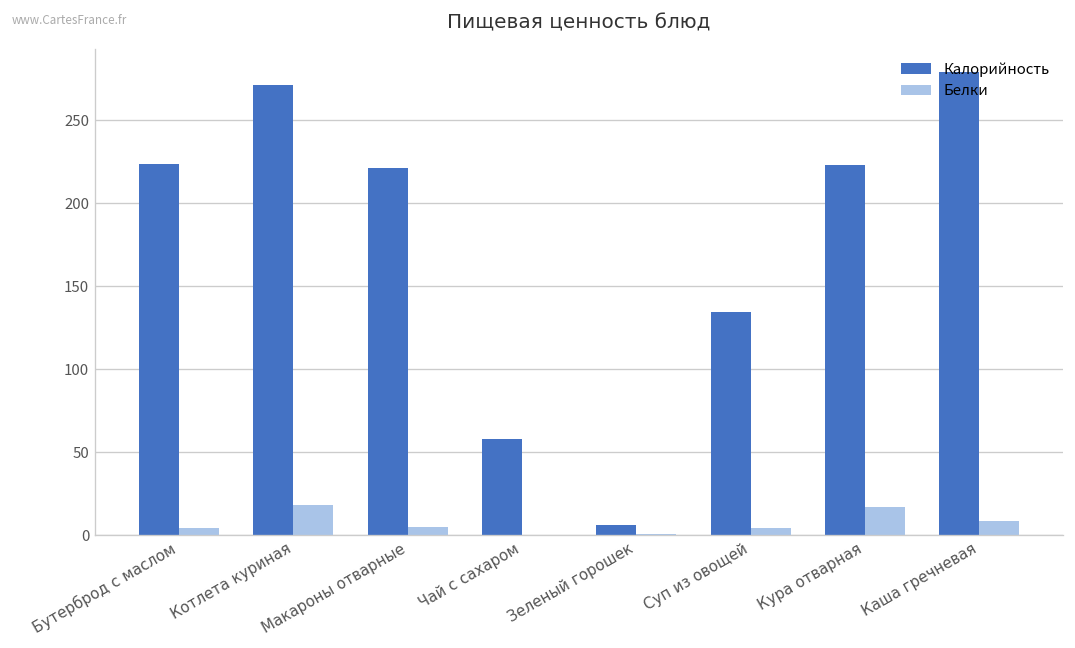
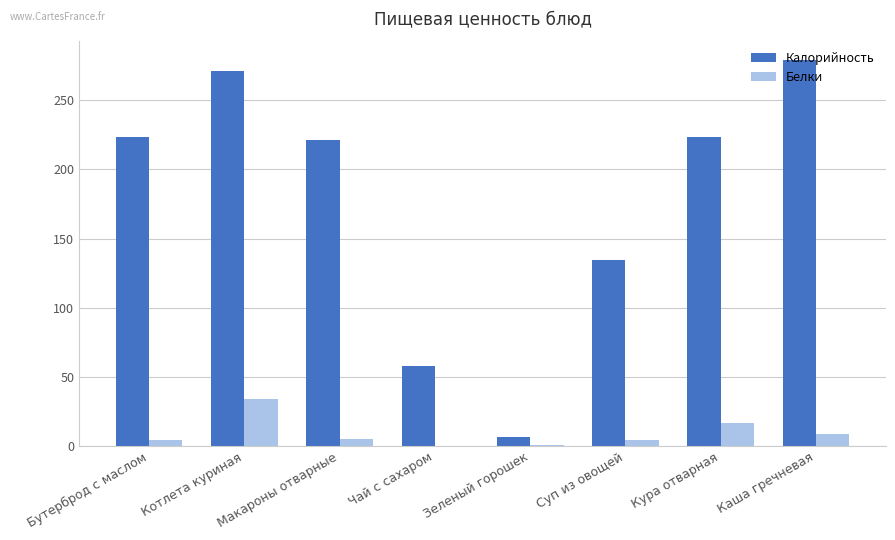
  {
    "Калорийность": {
      "Бутерброд с маслом": 224,
      "Котлета куриная": 271,
      "Макароны отварные": 221,
      "Чай с сахаром": 58,
      "Зеленый горошек": 6,
      "Суп из овощей": 135,
      "Кура отварная": 223,
      "Каша гречневая": 279
    },
    "Белки": {
      "Бутерброд с маслом": 5,
-     "Котлета куриная": 19,
+     "Котлета куриная": 34,
      "Макароны отварные": 5,
      "Суп из овощей": 4,
      "Кура отварная": 17,
      "Каша гречневая": 9
    }
  }
